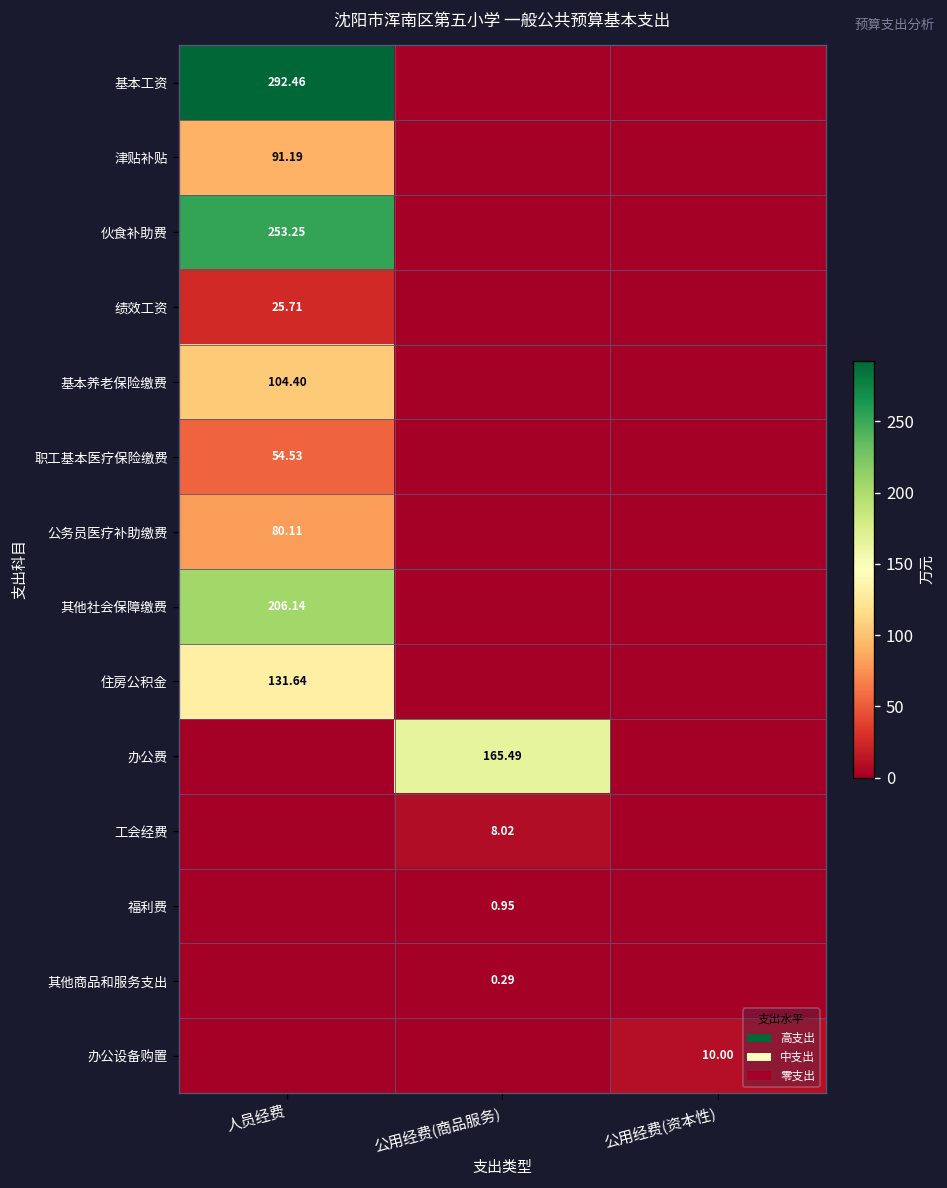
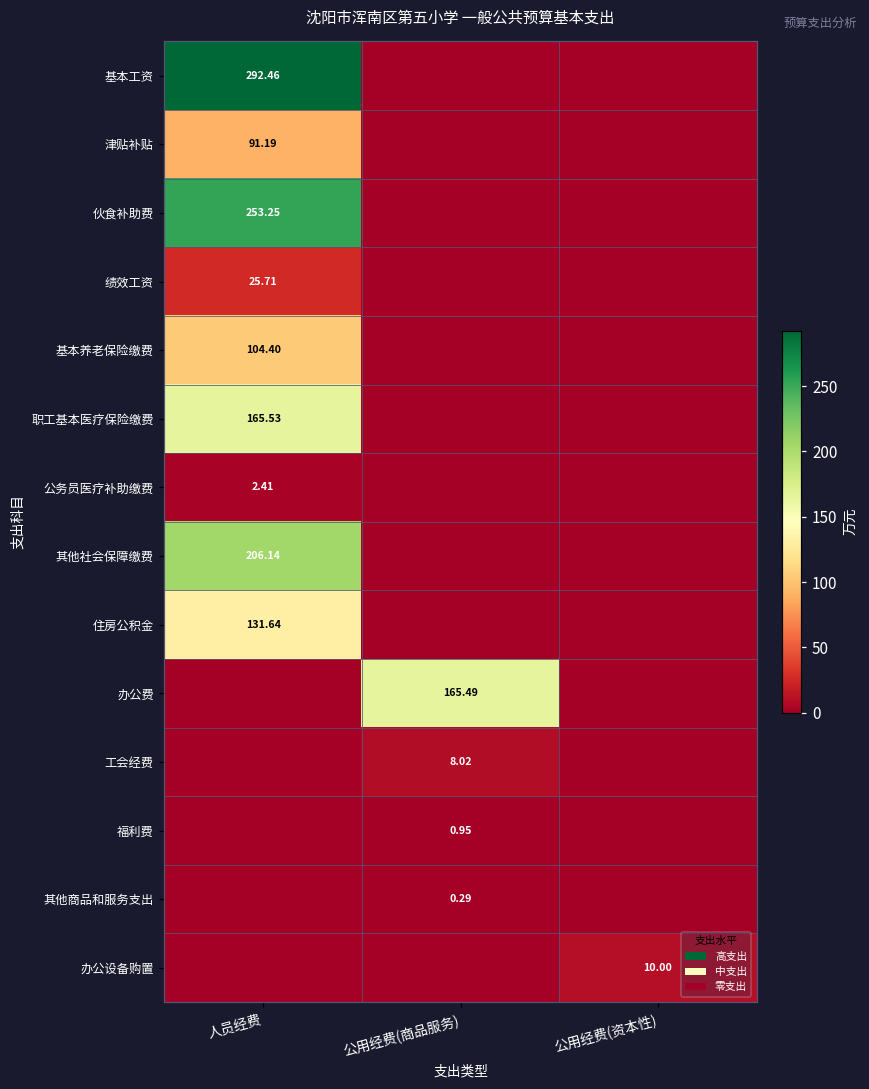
  {
    "基本工资": {
      "人员经费": 292.46
    },
    "津贴补贴": {
      "人员经费": 91.19
    },
    "伙食补助费": {
      "人员经费": 253.25
    },
    "绩效工资": {
      "人员经费": 25.71
    },
    "基本养老保险缴费": {
      "人员经费": 104.40
    },
    "职工基本医疗保险缴费": {
-     "人员经费": 54.53
+     "人员经费": 165.53
    },
    "公务员医疗补助缴费": {
-     "人员经费": 80.11
+     "人员经费": 2.41
    },
    "其他社会保障缴费": {
      "人员经费": 206.14
    },
    "住房公积金": {
      "人员经费": 131.64
    },
    "办公费": {
      "公用经费(商品服务)": 165.49
    },
    "工会经费": {
      "公用经费(商品服务)": 8.02
    },
    "福利费": {
      "公用经费(商品服务)": 0.95
    },
    "其他商品和服务支出": {
      "公用经费(商品服务)": 0.29
    },
    "办公设备购置": {
      "公用经费(资本性)": 10.00
    }
  }
